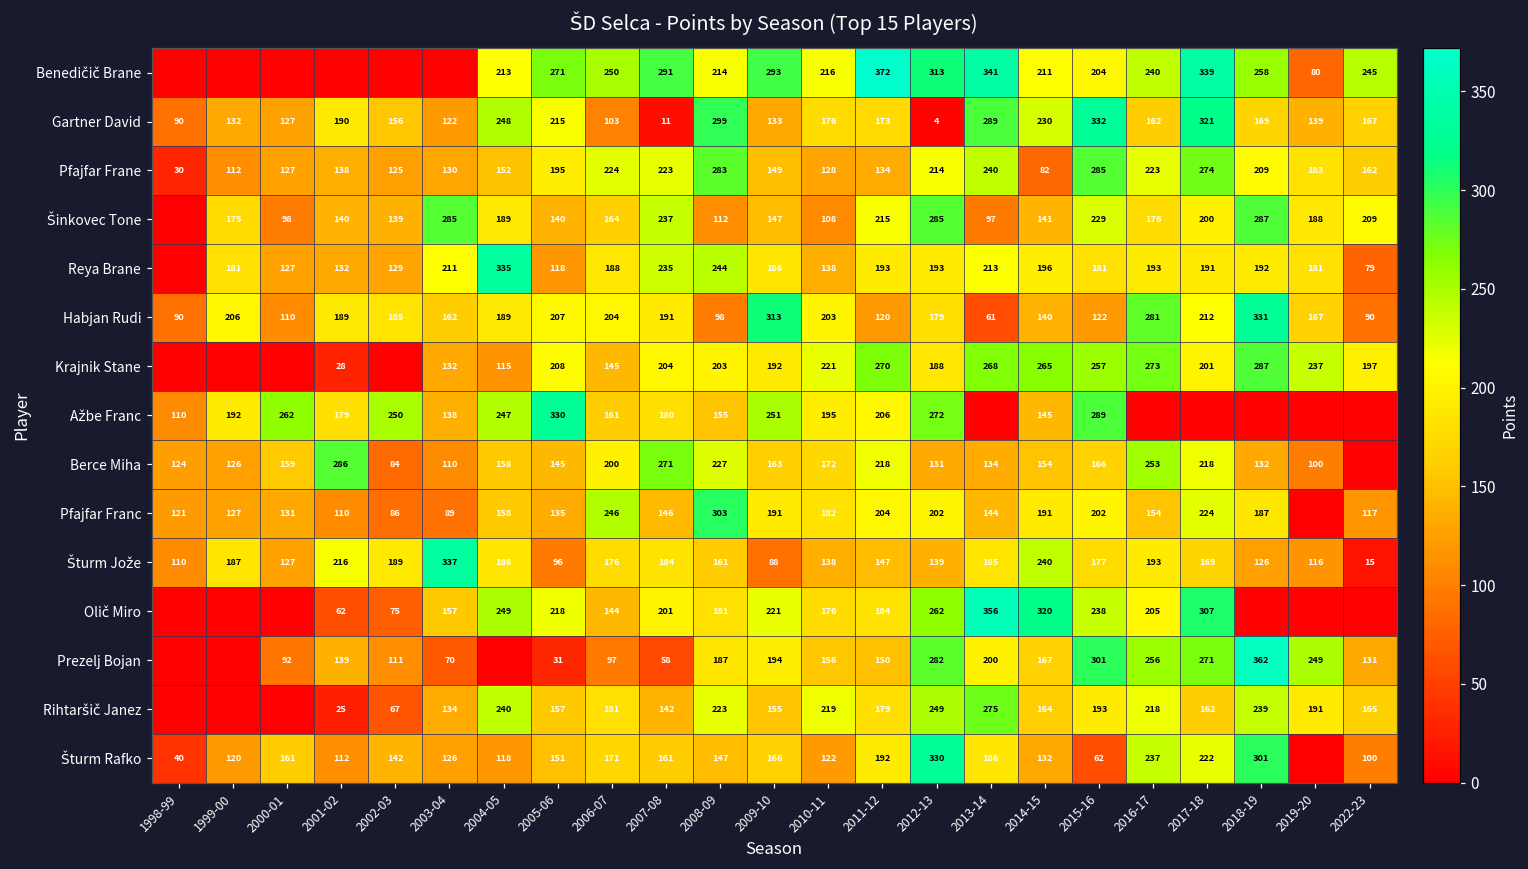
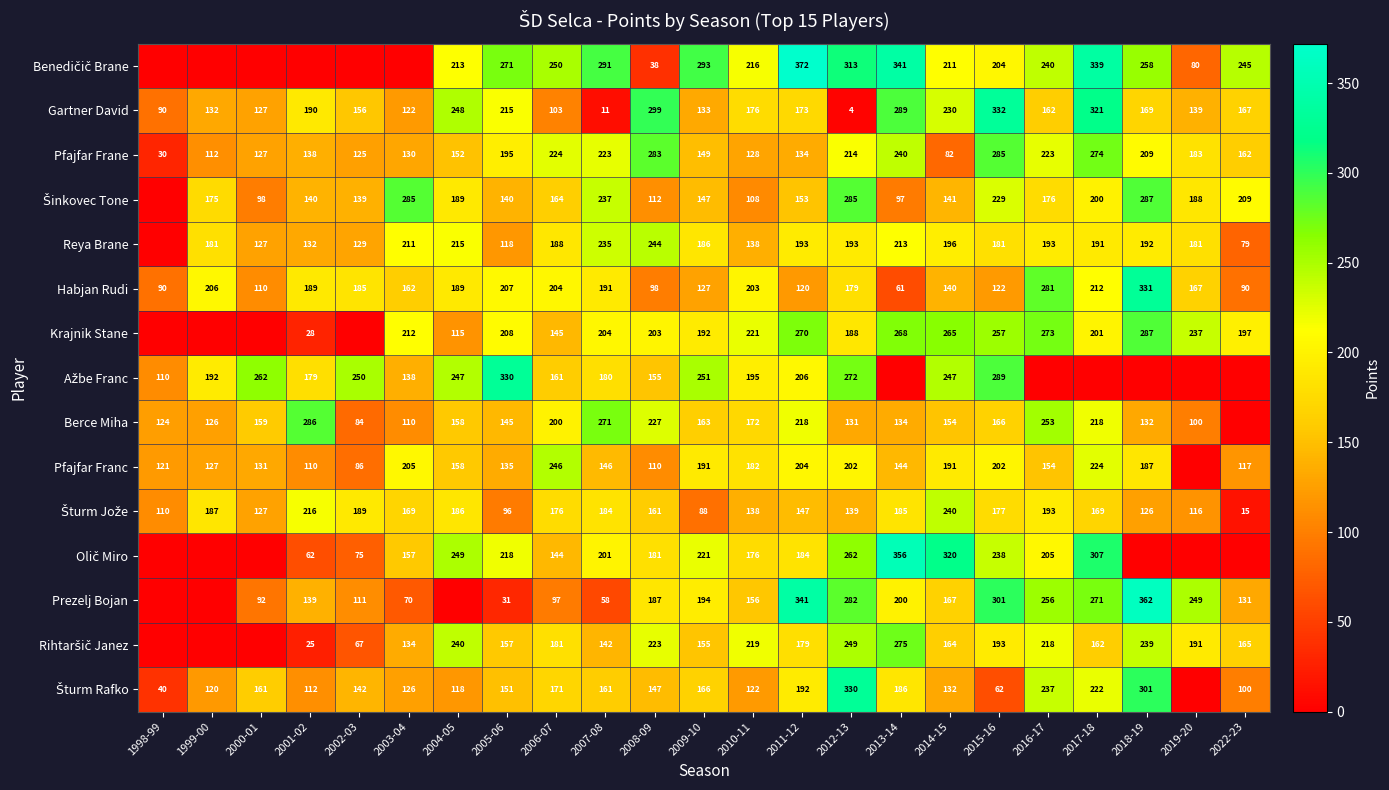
  {
    "Benedičič Brane": {
      "2004-05": 213,
      "2005-06": 271,
      "2006-07": 250,
      "2007-08": 291,
-     "2008-09": 214,
+     "2008-09": 38,
      "2009-10": 293,
      "2010-11": 216,
      "2011-12": 372,
      "2012-13": 313,
      "2013-14": 341,
      "2014-15": 211,
      "2015-16": 204,
      "2016-17": 240,
      "2017-18": 339,
      "2018-19": 258,
      "2019-20": 80,
      "2022-23": 245
    },
    "Šinkovec Tone": {
      "1999-00": 175,
      "2000-01": 98,
      "2001-02": 140,
      "2002-03": 139,
      "2003-04": 285,
      "2004-05": 189,
      "2005-06": 140,
      "2006-07": 164,
      "2007-08": 237,
      "2008-09": 112,
      "2009-10": 147,
      "2010-11": 108,
-     "2011-12": 215,
+     "2011-12": 153,
      "2012-13": 285,
      "2013-14": 97,
      "2014-15": 141,
      "2015-16": 229,
      "2016-17": 176,
      "2017-18": 200,
      "2018-19": 287,
      "2019-20": 188,
      "2022-23": 209
    },
    "Reya Brane": {
      "1999-00": 181,
      "2000-01": 127,
      "2001-02": 132,
      "2002-03": 129,
      "2003-04": 211,
-     "2004-05": 335,
+     "2004-05": 215,
      "2005-06": 118,
      "2006-07": 188,
      "2007-08": 235,
      "2008-09": 244,
      "2009-10": 186,
      "2010-11": 138,
      "2011-12": 193,
      "2012-13": 193,
      "2013-14": 213,
      "2014-15": 196,
      "2015-16": 181,
      "2016-17": 193,
      "2017-18": 191,
      "2018-19": 192,
      "2019-20": 181,
      "2022-23": 79
    },
    "Habjan Rudi": {
      "1998-99": 90,
      "1999-00": 206,
      "2000-01": 110,
      "2001-02": 189,
      "2002-03": 185,
      "2003-04": 162,
      "2004-05": 189,
      "2005-06": 207,
      "2006-07": 204,
      "2007-08": 191,
      "2008-09": 98,
-     "2009-10": 313,
+     "2009-10": 127,
      "2010-11": 203,
      "2011-12": 120,
      "2012-13": 179,
      "2013-14": 61,
      "2014-15": 140,
      "2015-16": 122,
      "2016-17": 281,
      "2017-18": 212,
      "2018-19": 331,
      "2019-20": 167,
      "2022-23": 90
    },
    "Krajnik Stane": {
      "2001-02": 28,
-     "2003-04": 132,
+     "2003-04": 212,
      "2004-05": 115,
      "2005-06": 208,
      "2006-07": 145,
      "2007-08": 204,
      "2008-09": 203,
      "2009-10": 192,
      "2010-11": 221,
      "2011-12": 270,
      "2012-13": 188,
      "2013-14": 268,
      "2014-15": 265,
      "2015-16": 257,
      "2016-17": 273,
      "2017-18": 201,
      "2018-19": 287,
      "2019-20": 237,
      "2022-23": 197
    },
    "Ažbe Franc": {
      "1998-99": 110,
      "1999-00": 192,
      "2000-01": 262,
      "2001-02": 179,
      "2002-03": 250,
      "2003-04": 138,
      "2004-05": 247,
      "2005-06": 330,
      "2006-07": 161,
      "2007-08": 180,
      "2008-09": 155,
      "2009-10": 251,
      "2010-11": 195,
      "2011-12": 206,
      "2012-13": 272,
-     "2014-15": 145,
+     "2014-15": 247,
      "2015-16": 289
    },
    "Pfajfar Franc": {
      "1998-99": 121,
      "1999-00": 127,
      "2000-01": 131,
      "2001-02": 110,
      "2002-03": 86,
-     "2003-04": 89,
+     "2003-04": 205,
      "2004-05": 158,
      "2005-06": 135,
      "2006-07": 246,
      "2007-08": 146,
-     "2008-09": 303,
+     "2008-09": 110,
      "2009-10": 191,
      "2010-11": 182,
      "2011-12": 204,
      "2012-13": 202,
      "2013-14": 144,
      "2014-15": 191,
      "2015-16": 202,
      "2016-17": 154,
      "2017-18": 224,
      "2018-19": 187,
      "2022-23": 117
    },
    "Šturm Jože": {
      "1998-99": 110,
      "1999-00": 187,
      "2000-01": 127,
      "2001-02": 216,
      "2002-03": 189,
-     "2003-04": 337,
+     "2003-04": 169,
      "2004-05": 186,
      "2005-06": 96,
      "2006-07": 176,
      "2007-08": 184,
      "2008-09": 161,
      "2009-10": 88,
      "2010-11": 138,
      "2011-12": 147,
      "2012-13": 139,
      "2013-14": 185,
      "2014-15": 240,
      "2015-16": 177,
      "2016-17": 193,
      "2017-18": 169,
      "2018-19": 126,
      "2019-20": 116,
      "2022-23": 15
    },
    "Prezelj Bojan": {
      "2000-01": 92,
      "2001-02": 139,
      "2002-03": 111,
      "2003-04": 70,
      "2005-06": 31,
      "2006-07": 97,
      "2007-08": 58,
      "2008-09": 187,
      "2009-10": 194,
      "2010-11": 156,
-     "2011-12": 150,
+     "2011-12": 341,
      "2012-13": 282,
      "2013-14": 200,
      "2014-15": 167,
      "2015-16": 301,
      "2016-17": 256,
      "2017-18": 271,
      "2018-19": 362,
      "2019-20": 249,
      "2022-23": 131
    }
  }
